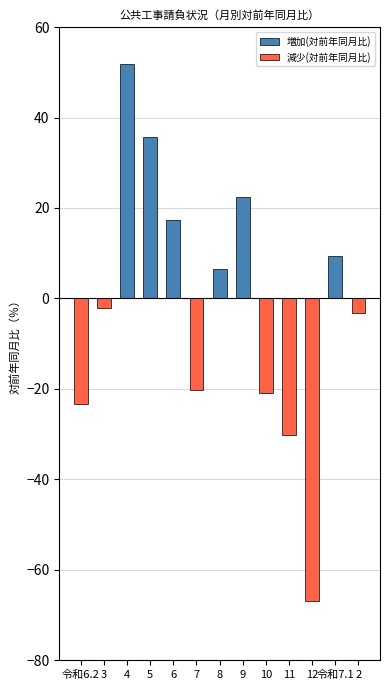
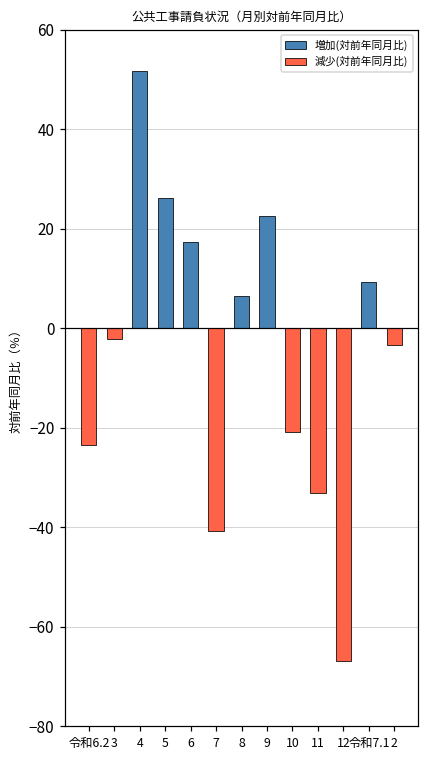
  {
    "増加(対前年同月比)": {
      "令和6.2": 0,
      "3": 0,
      "4": 52,
-     "5": 36,
+     "5": 26,
      "6": 17,
      "7": 0,
      "8": 7,
      "9": 23,
      "10": 0,
      "11": 0,
      "令和7.1": 9,
      "2": 0
    },
    "減少(対前年同月比)": {
      "令和6.2": -23,
      "3": -2,
      "4": 0,
      "5": 0,
      "6": 0,
-     "7": -20,
+     "7": -41,
      "8": 0,
      "9": 0,
      "10": -21,
-     "11": -30,
+     "11": -33,
      "令和7.1": 0,
      "2": -3
    }
  }
